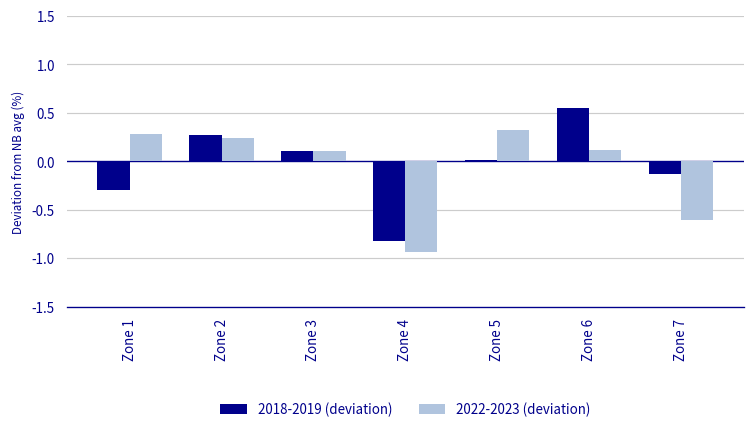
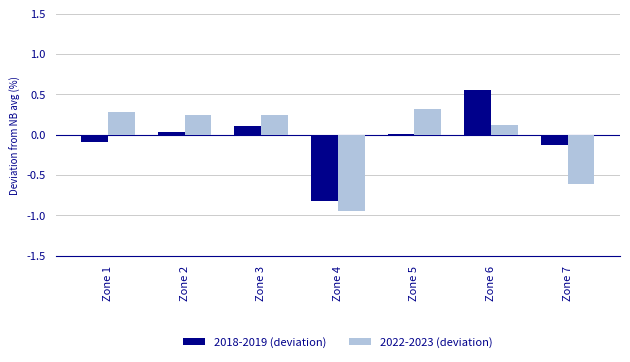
  {
    "2018-2019 (deviation)": {
-     "Zone 1": -0.3,
-     "Zone 2": 0.3,
+     "Zone 1": -0.1,
+     "Zone 2": 0.0,
      "Zone 3": 0.1,
      "Zone 4": -0.8,
      "Zone 6": 0.6,
      "Zone 7": -0.1
    },
    "2022-2023 (deviation)": {
      "Zone 1": 0.3,
      "Zone 2": 0.2,
-     "Zone 3": 0.1,
+     "Zone 3": 0.2,
      "Zone 4": -0.9,
      "Zone 5": 0.3,
      "Zone 6": 0.1,
      "Zone 7": -0.6
    }
  }
